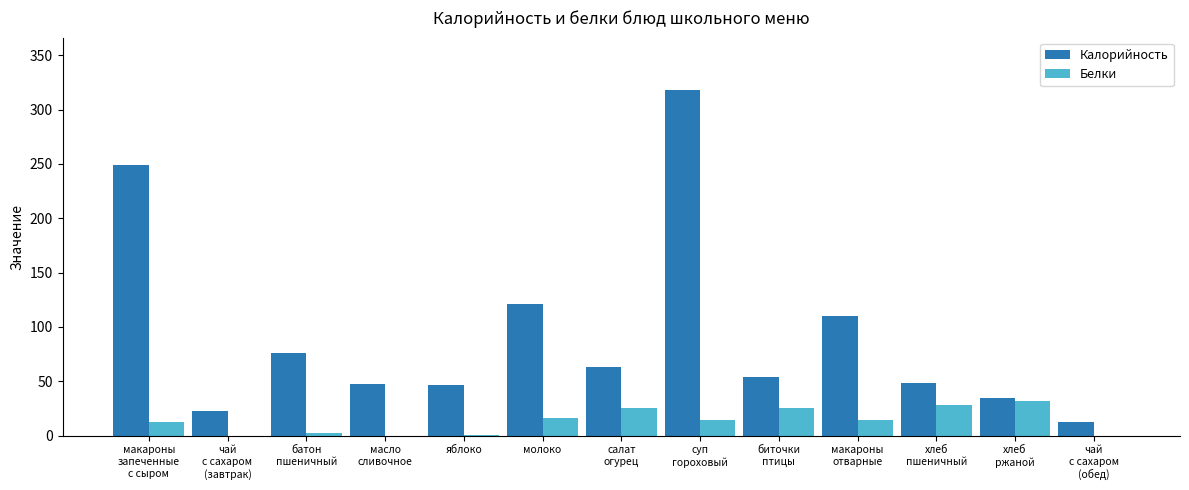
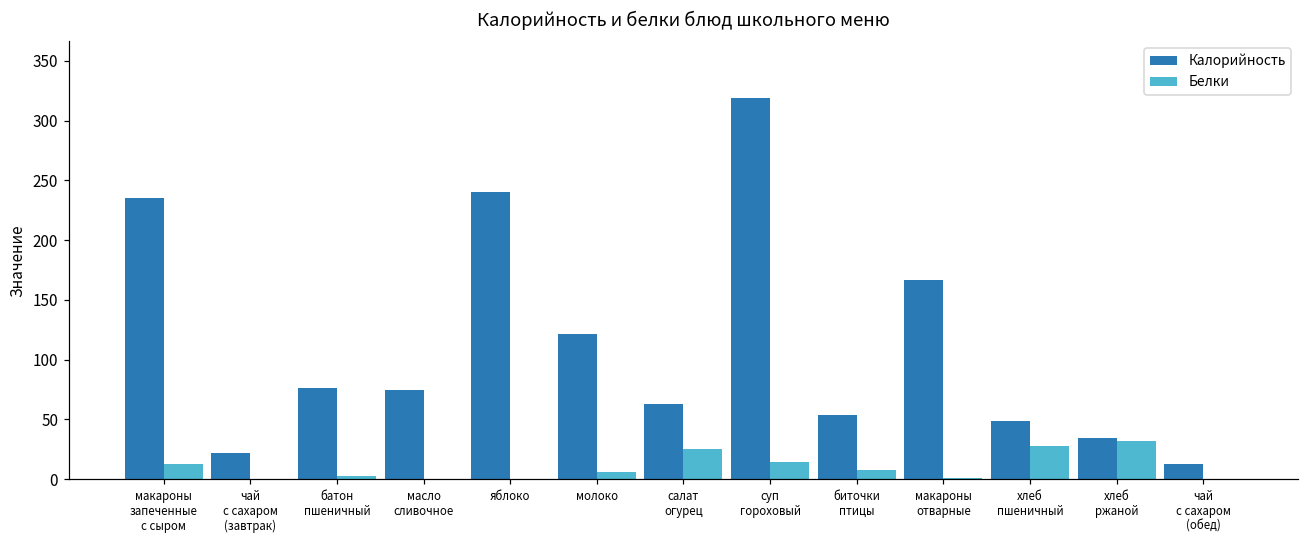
  {
    "Калорийность": {
-     "макароны запеченные с сыром": 249,
+     "макароны запеченные с сыром": 235,
      "чай с сахаром (завтрак)": 22,
      "батон пшеничный": 76,
-     "масло сливочное": 48,
-     "яблоко": 47,
+     "масло сливочное": 75,
+     "яблоко": 241,
      "молоко": 121,
      "салат огурец": 63,
      "суп гороховый": 319,
      "биточки птицы": 54,
-     "макароны отварные": 110,
+     "макароны отварные": 167,
      "хлеб пшеничный": 48,
      "хлеб ржаной": 34,
      "чай с сахаром (обед)": 12
    },
    "Белки": {
      "макароны запеченные с сыром": 12,
      "чай с сахаром (завтрак)": 0,
      "батон пшеничный": 3,
-     "молоко": 16,
+     "молоко": 6,
      "салат огурец": 25,
      "суп гороховый": 14,
-     "биточки птицы": 26,
-     "макароны отварные": 15,
+     "биточки птицы": 8,
+     "макароны отварные": 1,
      "хлеб пшеничный": 28,
      "хлеб ржаной": 32,
      "чай с сахаром (обед)": 0
    }
  }
